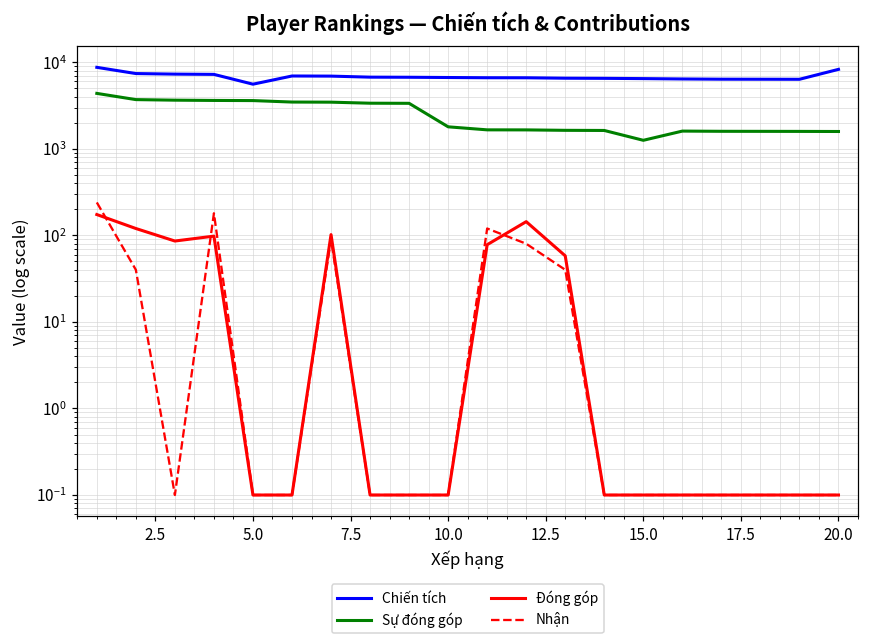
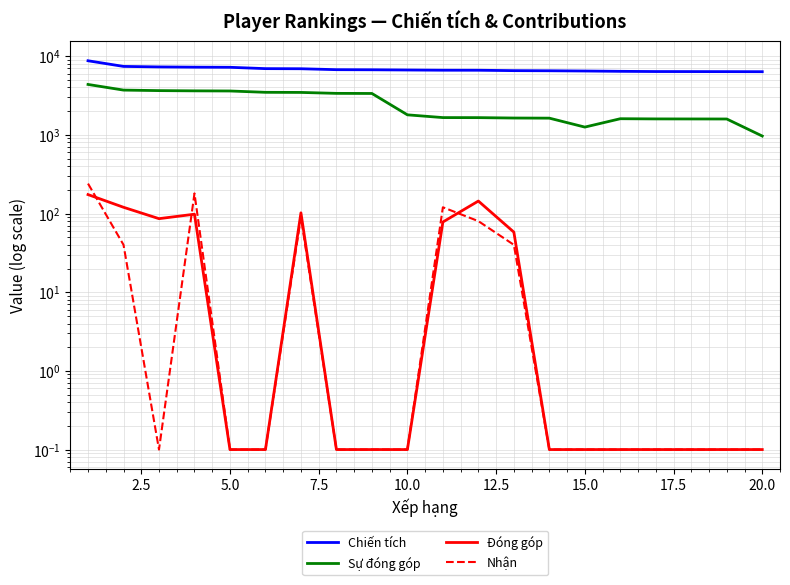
  {
    "Chiến tích": {
-     "5.0": 6000,
+     "5.0": 7000,
      "10.0": 7000,
      "15.0": 6000,
-     "20.0": 8000
+     "20.0": 6000
    },
    "Sự đóng góp": {
      "5.0": 4000,
      "10.0": 1800,
      "15.0": 1300,
-     "20.0": 1600
+     "20.0": 1000
    }
  }
